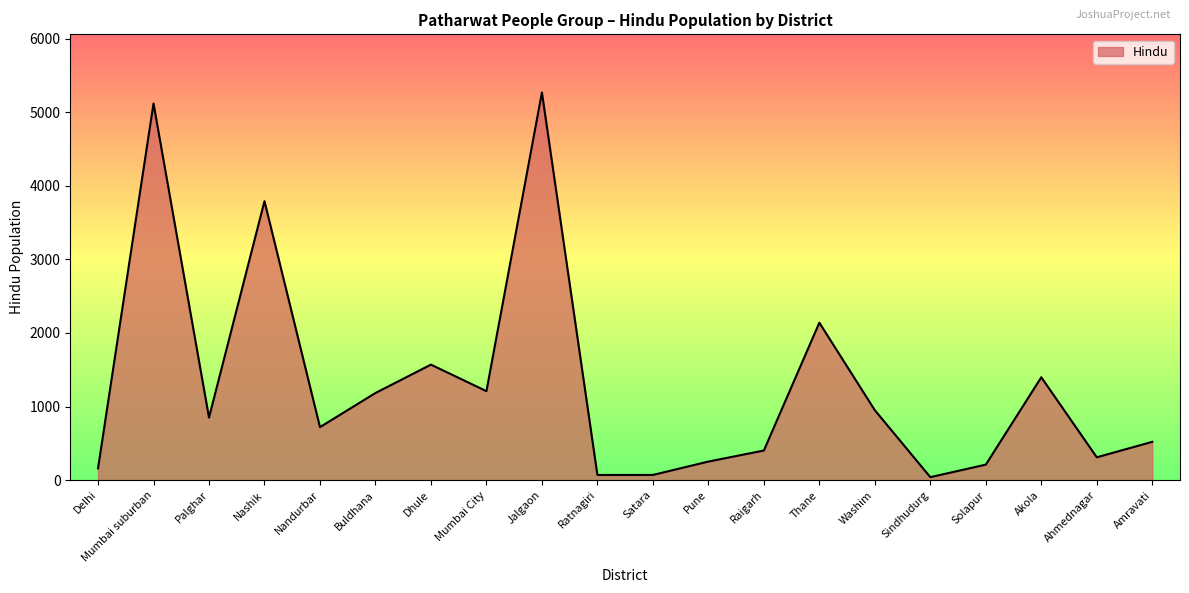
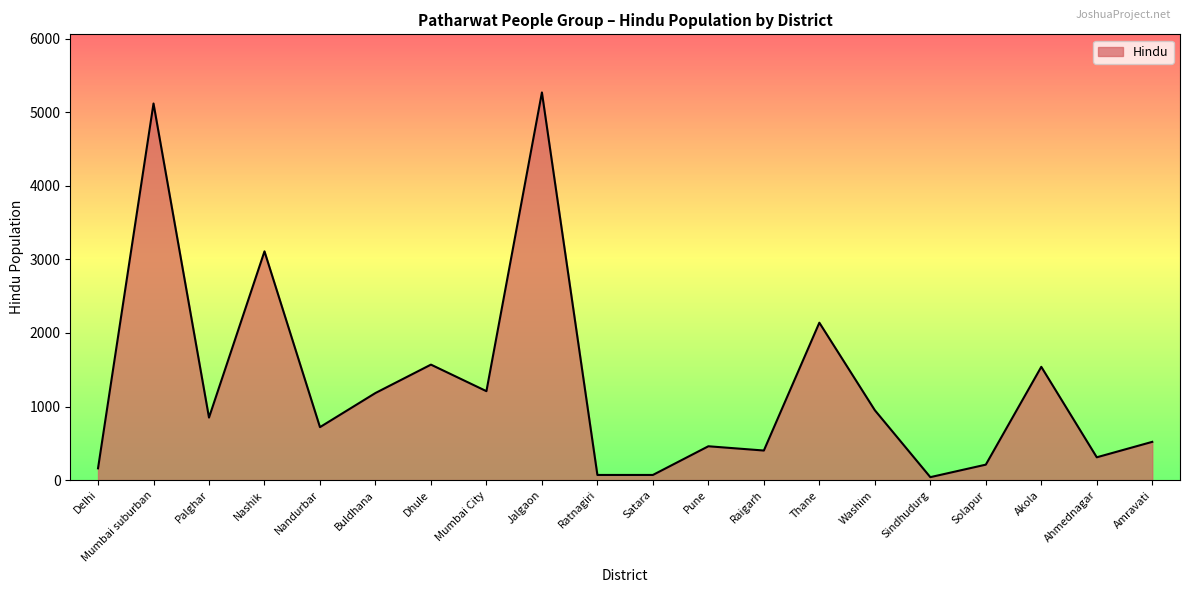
  {
    "Hindu": {
      "Delhi": 200,
      "Mumbai suburban": 5100,
      "Palghar": 900,
-     "Nashik": 3800,
+     "Nashik": 3100,
      "Nandurbar": 700,
      "Buldhana": 1200,
      "Dhule": 1600,
      "Mumbai City": 1200,
      "Jalgaon": 5300,
      "Ratnagiri": 100,
      "Satara": 100,
-     "Pune": 300,
+     "Pune": 500,
      "Raigarh": 400,
      "Thane": 2100,
      "Washim": 1000,
      "Sindhudurg": 0,
      "Solapur": 200,
-     "Akola": 1400,
+     "Akola": 1500,
      "Ahmednagar": 300,
      "Amravati": 500
    }
  }
